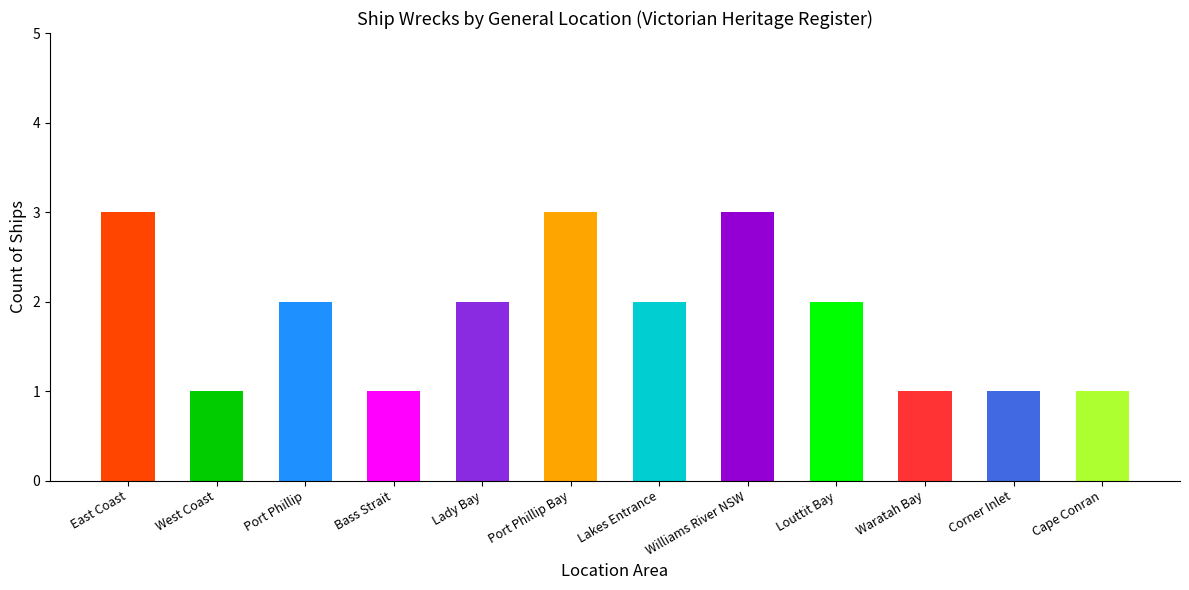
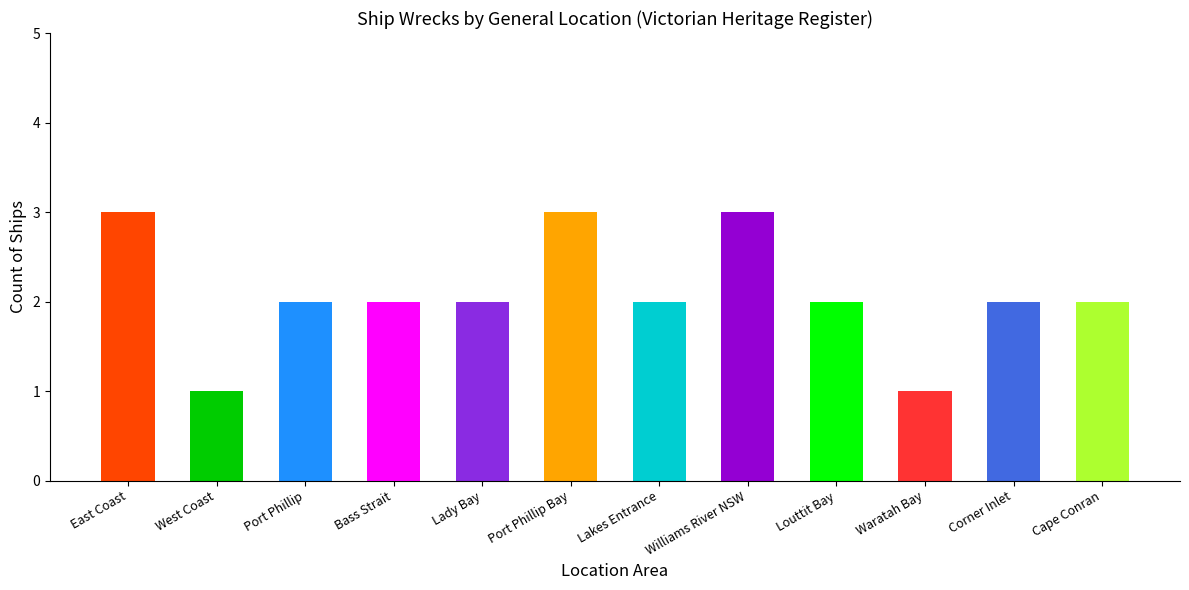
  {
    "East Coast": 3,
    "West Coast": 1,
    "Port Phillip": 2,
-   "Bass Strait": 1,
+   "Bass Strait": 2,
    "Lady Bay": 2,
    "Port Phillip Bay": 3,
    "Lakes Entrance": 2,
    "Williams River NSW": 3,
    "Louttit Bay": 2,
    "Waratah Bay": 1,
-   "Corner Inlet": 1,
-   "Cape Conran": 1
+   "Corner Inlet": 2,
+   "Cape Conran": 2
  }
